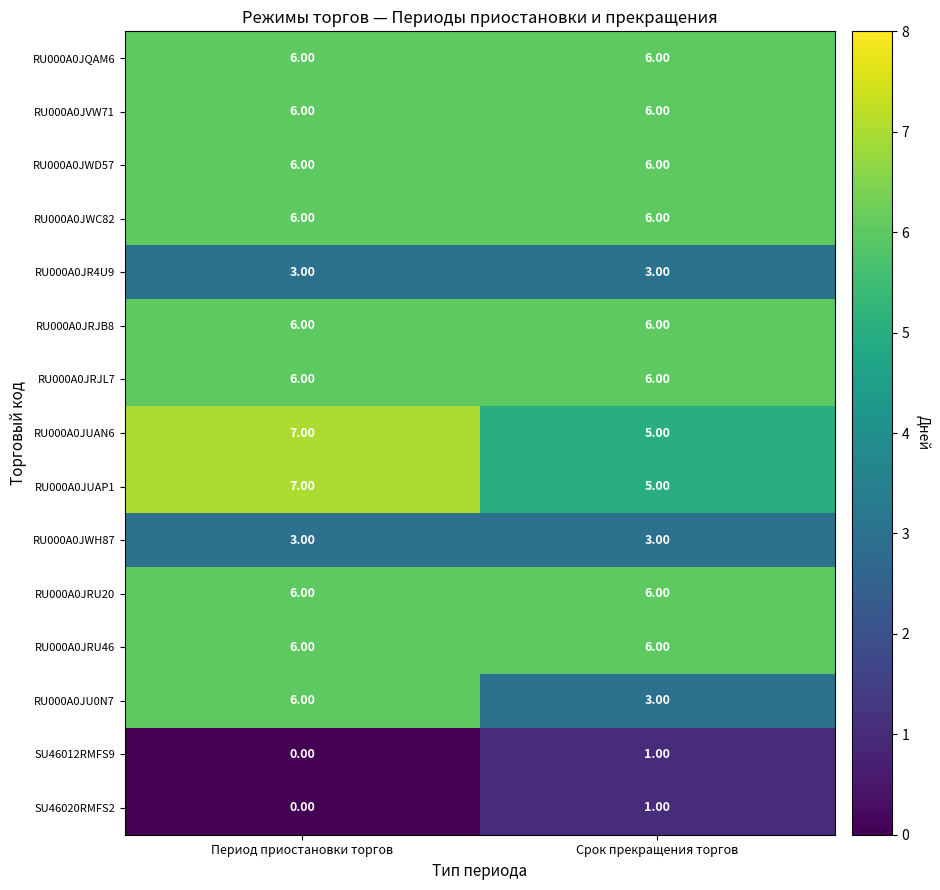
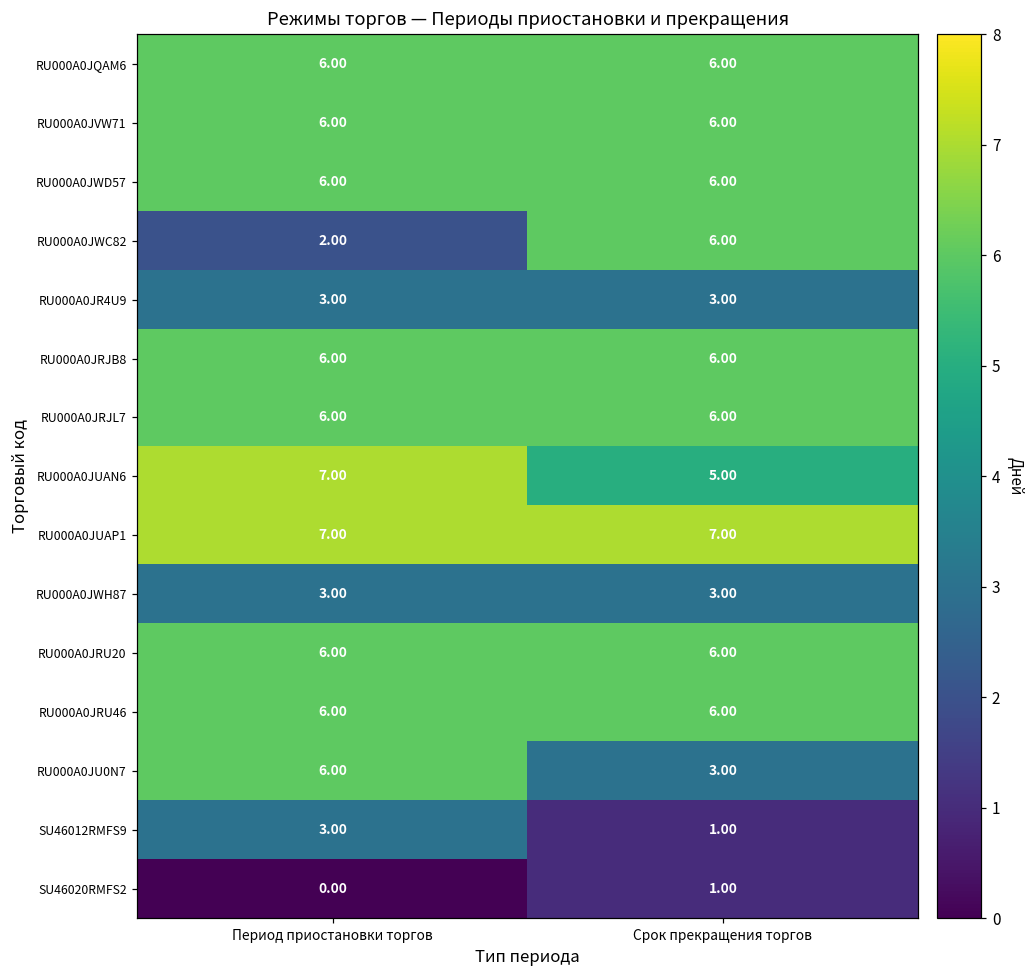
  {
    "RU000A0JQAM6": {
      "Период приостановки торгов": 6.00,
      "Срок прекращения торгов": 6.00
    },
    "RU000A0JVW71": {
      "Период приостановки торгов": 6.00,
      "Срок прекращения торгов": 6.00
    },
    "RU000A0JWD57": {
      "Период приостановки торгов": 6.00,
      "Срок прекращения торгов": 6.00
    },
    "RU000A0JWC82": {
-     "Период приостановки торгов": 6.00,
+     "Период приостановки торгов": 2.00,
      "Срок прекращения торгов": 6.00
    },
    "RU000A0JR4U9": {
      "Период приостановки торгов": 3.00,
      "Срок прекращения торгов": 3.00
    },
    "RU000A0JRJB8": {
      "Период приостановки торгов": 6.00,
      "Срок прекращения торгов": 6.00
    },
    "RU000A0JRJL7": {
      "Период приостановки торгов": 6.00,
      "Срок прекращения торгов": 6.00
    },
    "RU000A0JUAN6": {
      "Период приостановки торгов": 7.00,
      "Срок прекращения торгов": 5.00
    },
    "RU000A0JUAP1": {
      "Период приостановки торгов": 7.00,
-     "Срок прекращения торгов": 5.00
+     "Срок прекращения торгов": 7.00
    },
    "RU000A0JWH87": {
      "Период приостановки торгов": 3.00,
      "Срок прекращения торгов": 3.00
    },
    "RU000A0JRU20": {
      "Период приостановки торгов": 6.00,
      "Срок прекращения торгов": 6.00
    },
    "RU000A0JRU46": {
      "Период приостановки торгов": 6.00,
      "Срок прекращения торгов": 6.00
    },
    "RU000A0JU0N7": {
      "Период приостановки торгов": 6.00,
      "Срок прекращения торгов": 3.00
    },
    "SU46012RMFS9": {
-     "Период приостановки торгов": 0.00,
+     "Период приостановки торгов": 3.00,
      "Срок прекращения торгов": 1.00
    },
    "SU46020RMFS2": {
      "Период приостановки торгов": 0.00,
      "Срок прекращения торгов": 1.00
    }
  }
